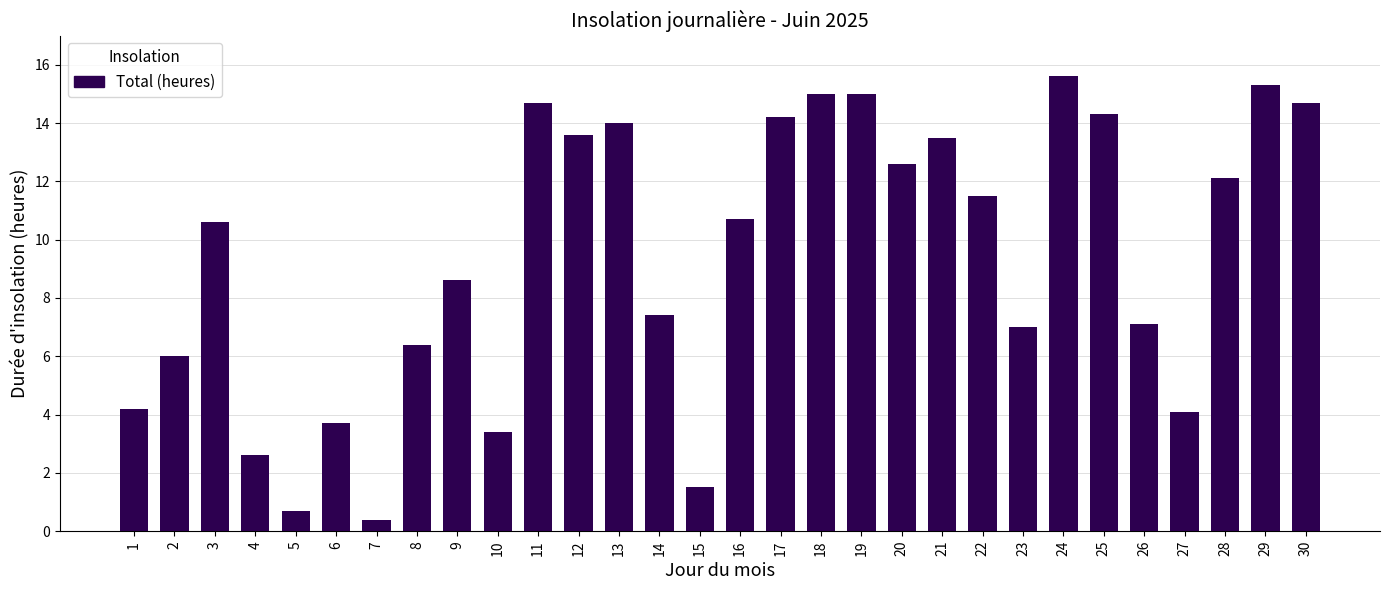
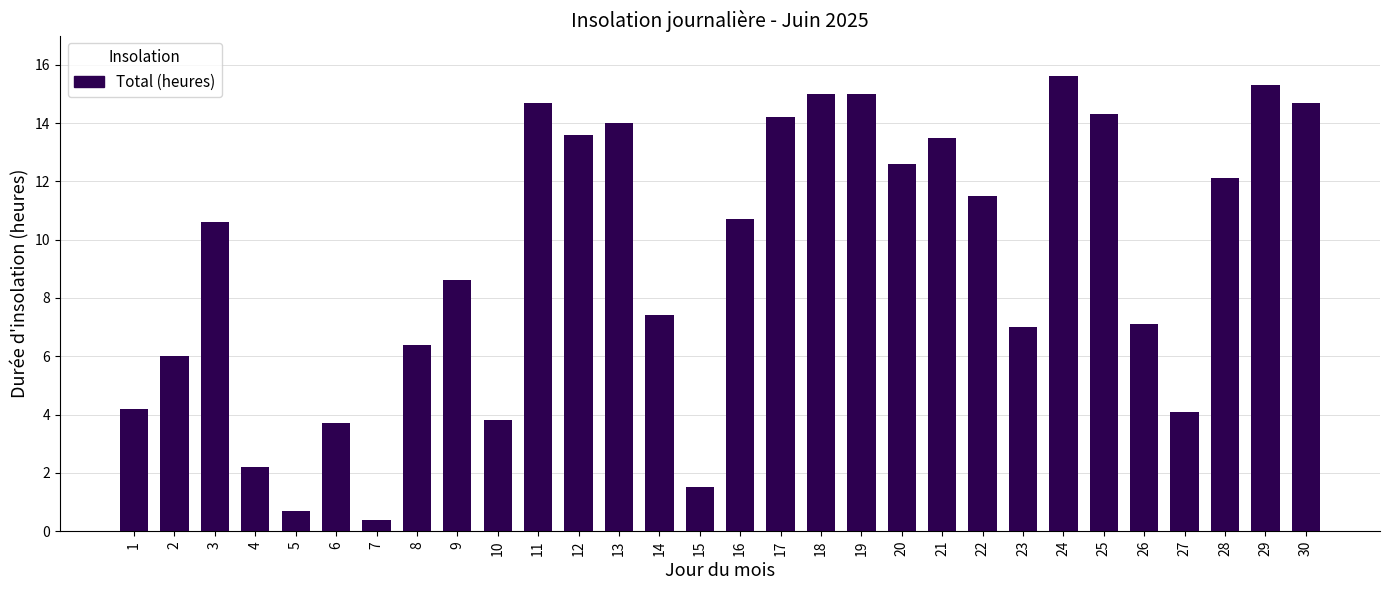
  {
    "1": 4.2,
    "2": 6.0,
    "3": 10.6,
-   "4": 2.6,
+   "4": 2.2,
    "5": 0.7,
    "6": 3.7,
    "7": 0.4,
    "8": 6.4,
    "9": 8.6,
-   "10": 3.4,
+   "10": 3.8,
    "11": 14.7,
    "12": 13.6,
    "13": 14.0,
    "14": 7.4,
    "15": 1.5,
    "16": 10.7,
    "17": 14.2,
    "18": 15.0,
    "19": 15.0,
    "20": 12.6,
    "21": 13.5,
    "22": 11.5,
    "23": 7.0,
    "24": 15.6,
    "25": 14.3,
    "26": 7.1,
    "27": 4.1,
    "28": 12.1,
    "29": 15.3,
    "30": 14.7
  }
